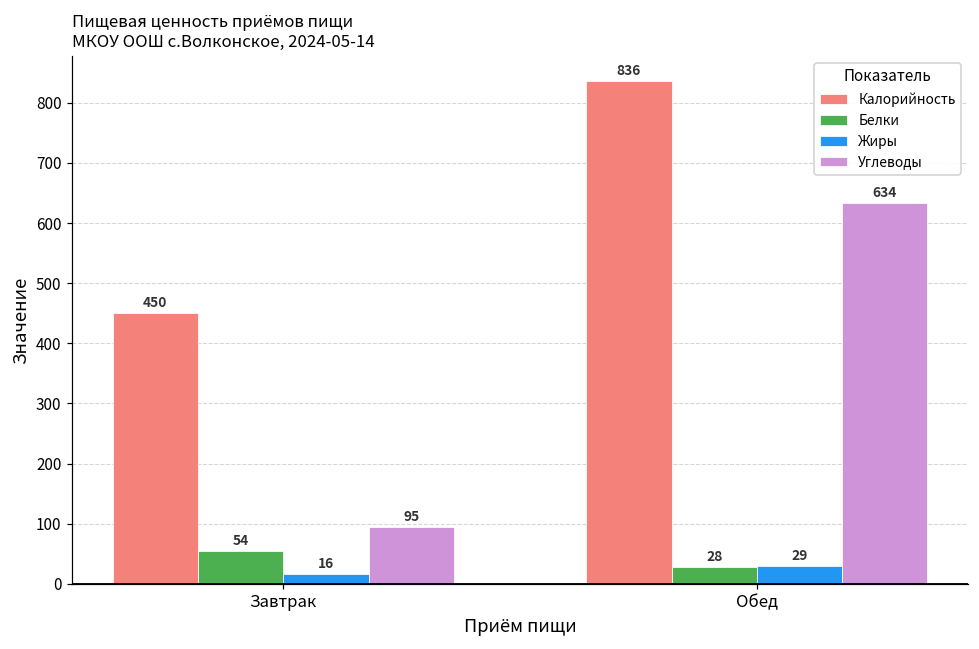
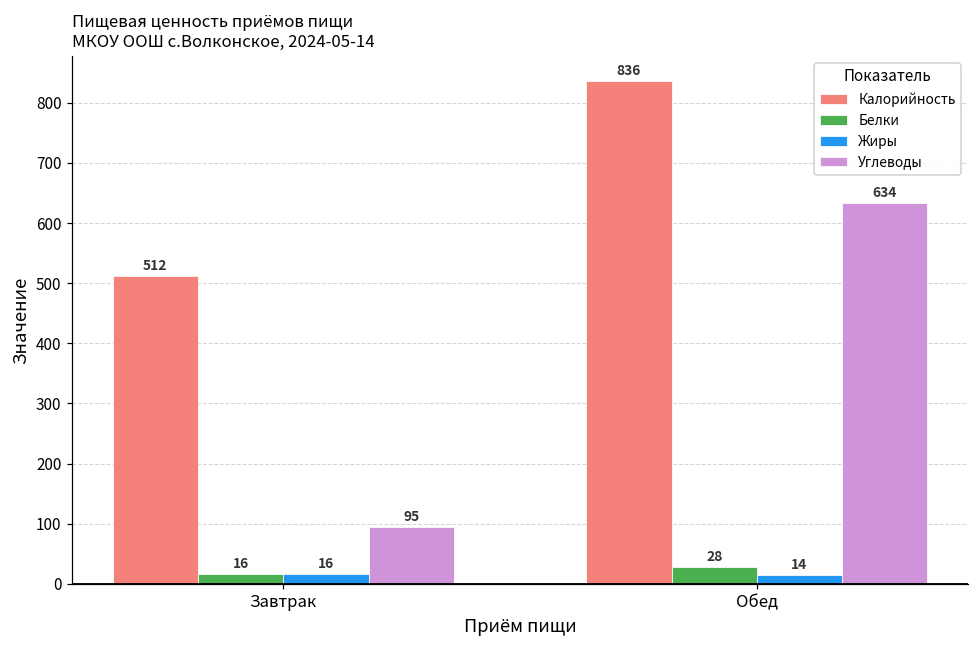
  {
    "Калорийность": {
-     "Завтрак": 450,
+     "Завтрак": 512,
      "Обед": 836
    },
    "Белки": {
-     "Завтрак": 54,
+     "Завтрак": 16,
      "Обед": 28
    },
    "Жиры": {
      "Завтрак": 16,
-     "Обед": 29
+     "Обед": 14
    },
    "Углеводы": {
      "Завтрак": 95,
      "Обед": 634
    }
  }
